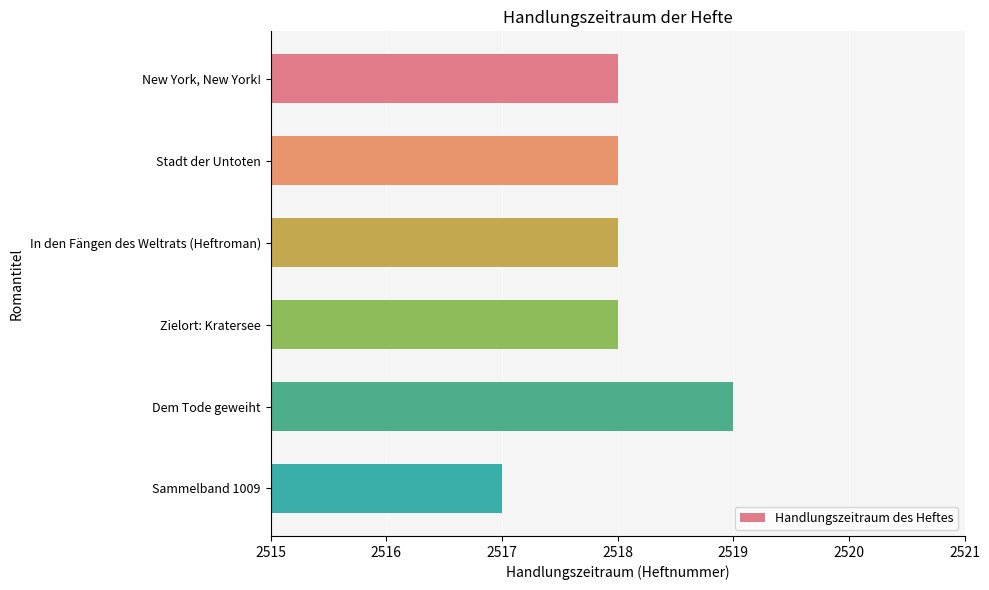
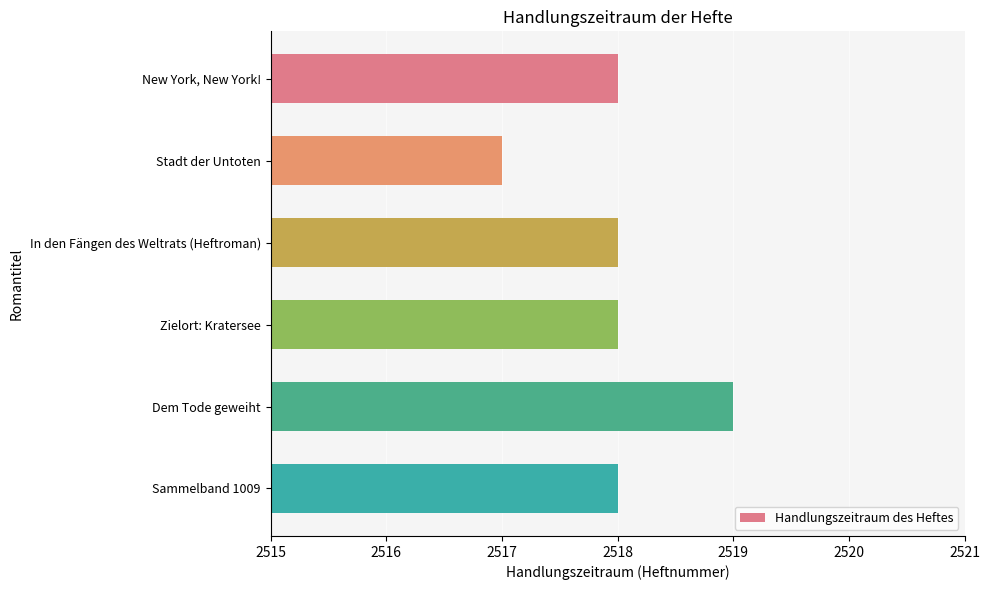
  {
    "New York, New York!": 2518,
-   "Stadt der Untoten": 2518,
+   "Stadt der Untoten": 2517,
    "In den Fängen des Weltrats (Heftroman)": 2518,
    "Zielort: Kratersee": 2518,
    "Dem Tode geweiht": 2519,
-   "Sammelband 1009": 2517
+   "Sammelband 1009": 2518
  }
